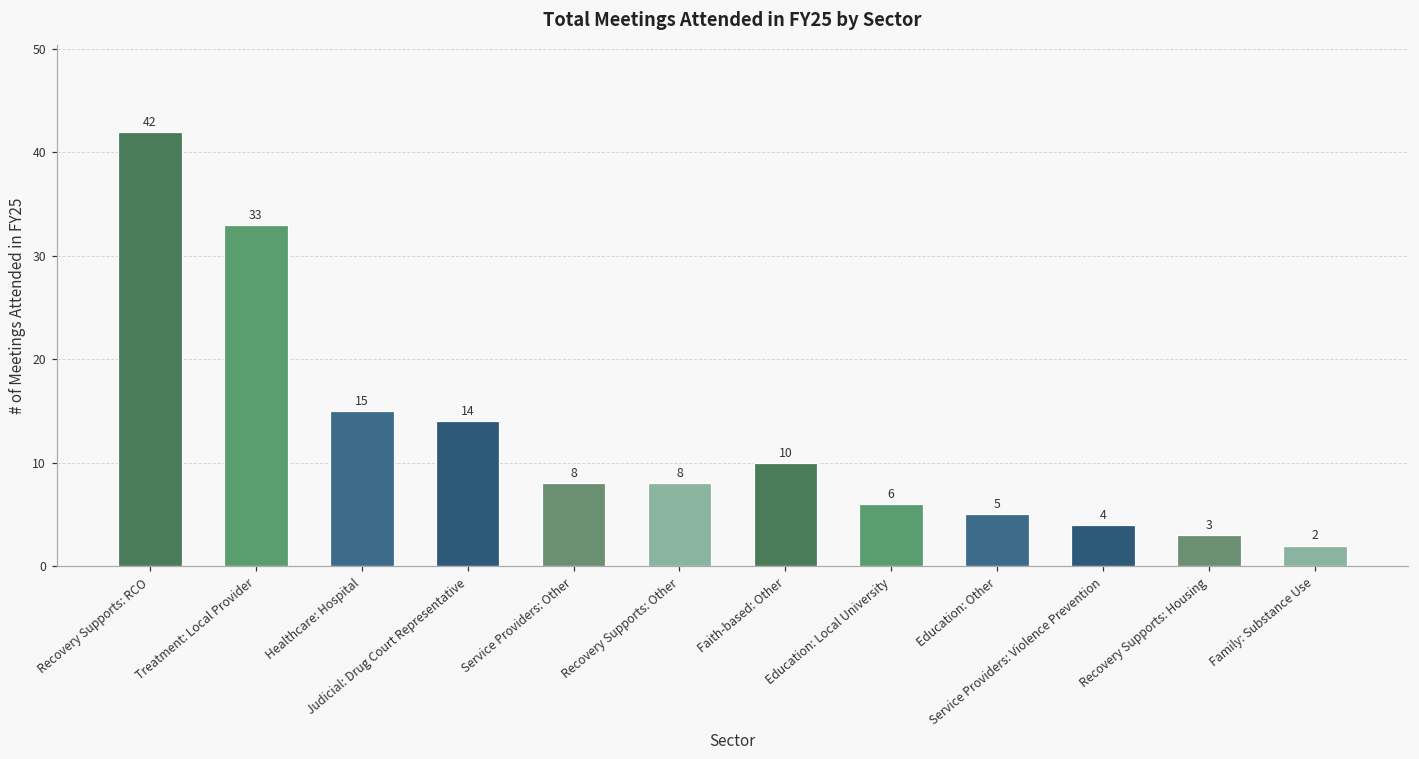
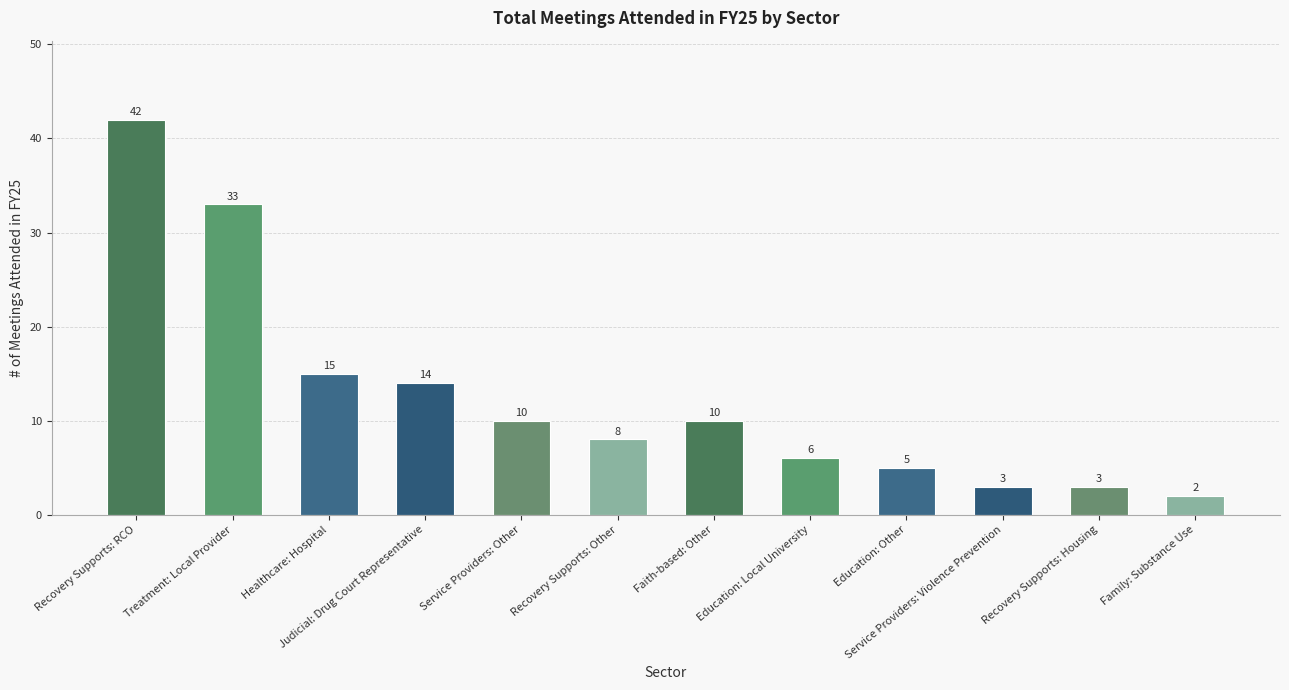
  {
    "Recovery Supports: RCO": 42,
    "Treatment: Local Provider": 33,
    "Healthcare: Hospital": 15,
    "Judicial: Drug Court Representative": 14,
-   "Service Providers: Other": 8,
+   "Service Providers: Other": 10,
    "Recovery Supports: Other": 8,
    "Faith-based: Other": 10,
    "Education: Local University": 6,
    "Education: Other": 5,
-   "Service Providers: Violence Prevention": 4,
+   "Service Providers: Violence Prevention": 3,
    "Recovery Supports: Housing": 3,
    "Family: Substance Use": 2
  }
